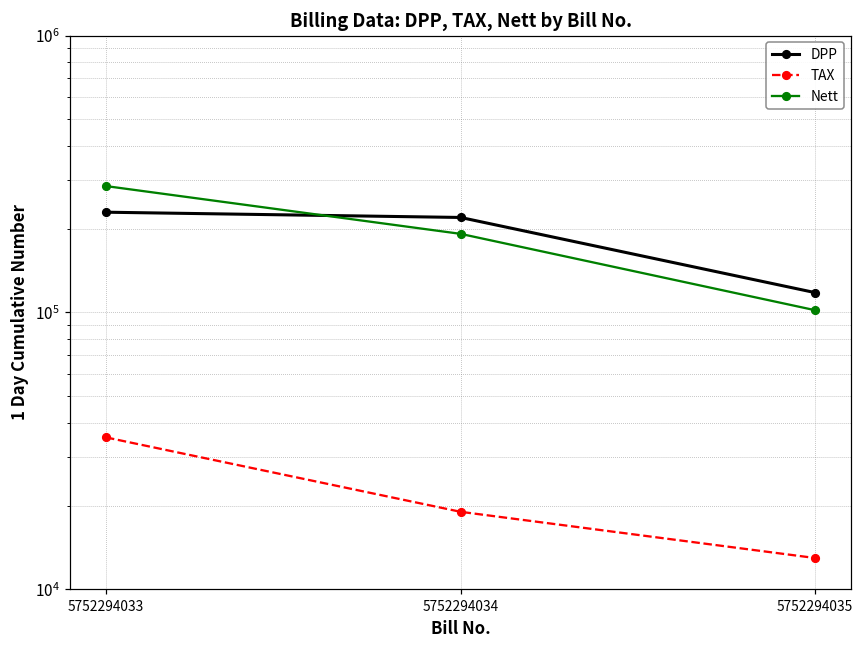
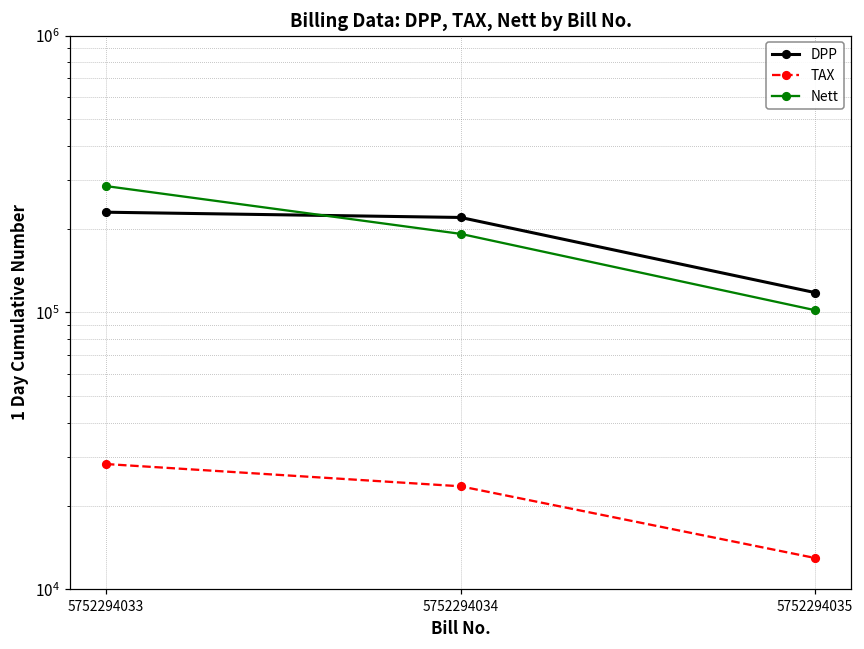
  {
    "DPP": {
      "5752294033": 230000,
      "5752294034": 220000,
      "5752294035": 120000
    },
    "TAX": {
-     "5752294033": 35000,
-     "5752294034": 19000,
+     "5752294033": 28000,
+     "5752294034": 24000,
      "5752294035": 13000
    },
    "Nett": {
      "5752294033": 290000,
      "5752294034": 190000,
      "5752294035": 102000
    }
  }
